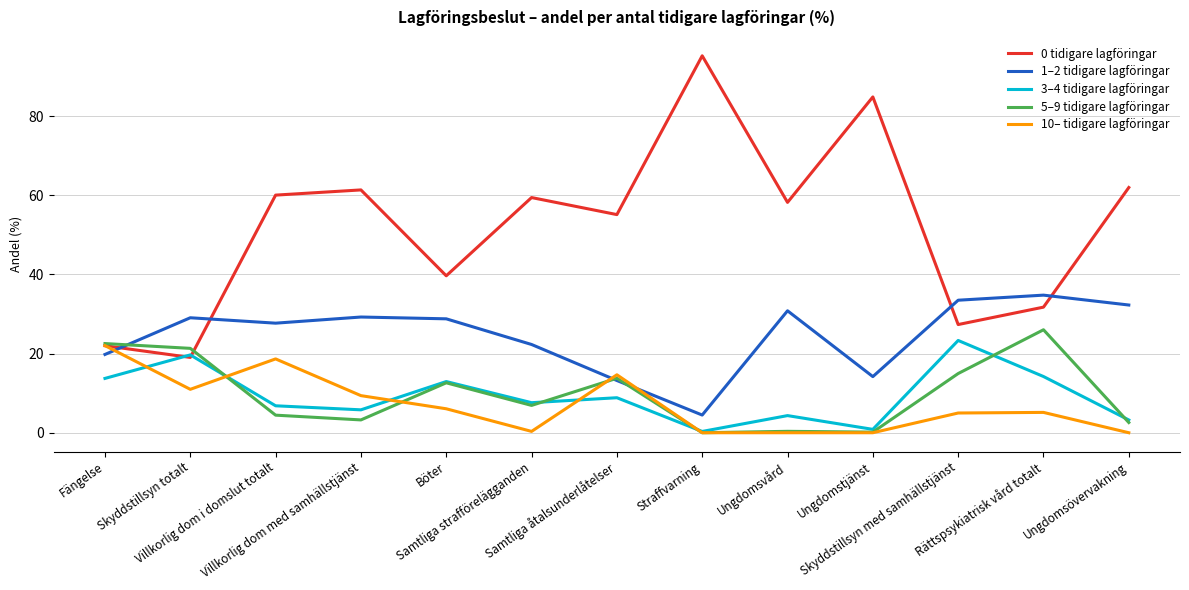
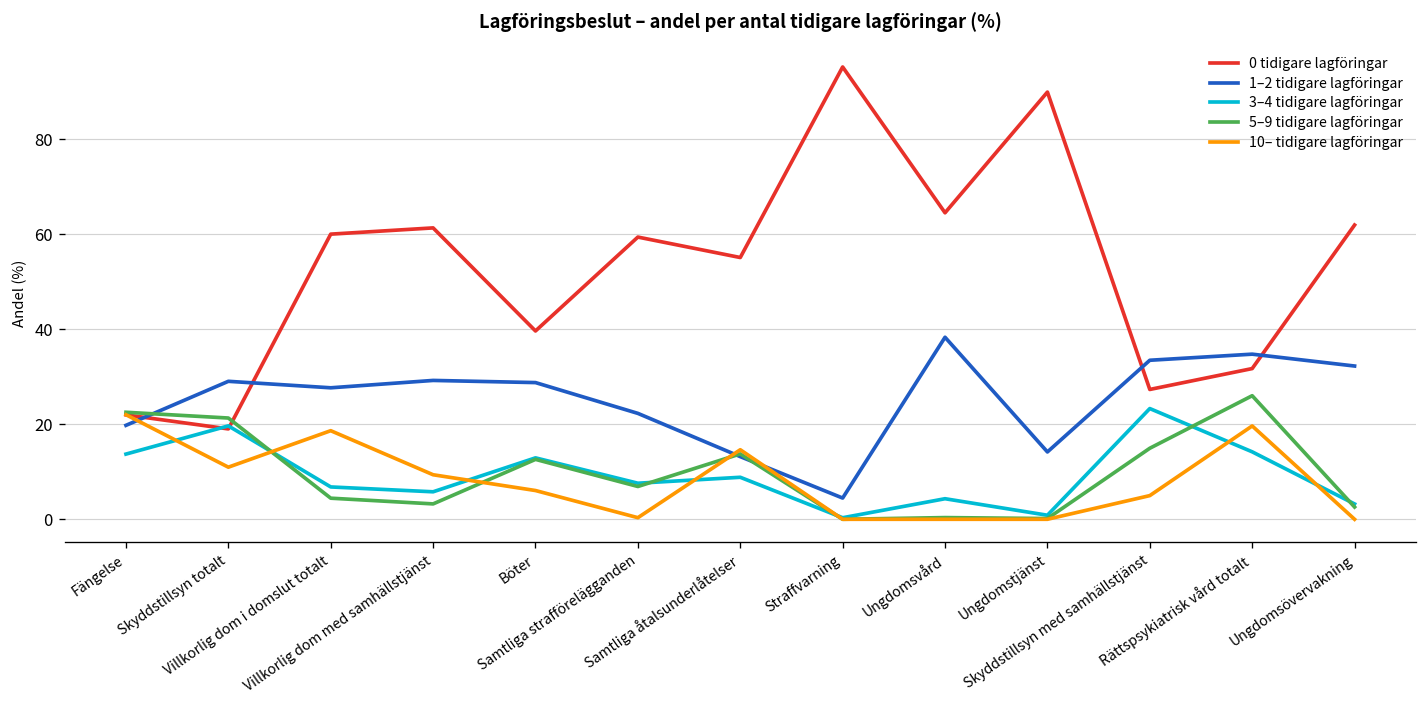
  {
    "0 tidigare lagföringar": {
      "Villkorlig dom i domslut totalt": 60,
      "Villkorlig dom med samhällstjänst": 61,
      "Böter": 40,
      "Samtliga strafförelägganden": 59,
      "Samtliga åtalsunderlåtelser": 55,
      "Straffvarning": 95,
-     "Ungdomsvård": 58,
-     "Ungdomstjänst": 85,
+     "Ungdomsvård": 65,
+     "Ungdomstjänst": 90,
      "Skyddstillsyn med samhällstjänst": 27,
      "Rättspsykiatrisk vård totalt": 32,
      "Ungdomsövervakning": 62
    },
    "1–2 tidigare lagföringar": {
      "Fängelse": 20,
      "Skyddstillsyn totalt": 29,
      "Villkorlig dom i domslut totalt": 28,
      "Villkorlig dom med samhällstjänst": 29,
      "Böter": 29,
      "Samtliga strafförelägganden": 22,
      "Straffvarning": 4,
-     "Ungdomsvård": 31,
+     "Ungdomsvård": 38,
      "Ungdomstjänst": 14,
      "Skyddstillsyn med samhällstjänst": 33,
      "Rättspsykiatrisk vård totalt": 35,
      "Ungdomsövervakning": 32
    },
    "3–4 tidigare lagföringar": {
      "Fängelse": 14,
      "Villkorlig dom i domslut totalt": 7,
      "Villkorlig dom med samhällstjänst": 6,
      "Samtliga strafförelägganden": 8,
      "Samtliga åtalsunderlåtelser": 9,
      "Ungdomsvård": 4,
      "Ungdomstjänst": 1,
      "Skyddstillsyn med samhällstjänst": 23,
      "Rättspsykiatrisk vård totalt": 14
    },
    "5–9 tidigare lagföringar": {
      "Skyddstillsyn totalt": 21,
      "Villkorlig dom i domslut totalt": 4,
      "Villkorlig dom med samhällstjänst": 3,
      "Samtliga strafförelägganden": 7,
      "Skyddstillsyn med samhällstjänst": 15,
      "Rättspsykiatrisk vård totalt": 26
    },
    "10– tidigare lagföringar": {
      "Skyddstillsyn totalt": 11,
      "Villkorlig dom i domslut totalt": 19,
      "Villkorlig dom med samhällstjänst": 9,
      "Böter": 6,
      "Samtliga strafförelägganden": 0,
      "Samtliga åtalsunderlåtelser": 15,
      "Skyddstillsyn med samhällstjänst": 5,
-     "Rättspsykiatrisk vård totalt": 5,
+     "Rättspsykiatrisk vård totalt": 20,
      "Ungdomsövervakning": 0
    }
  }
